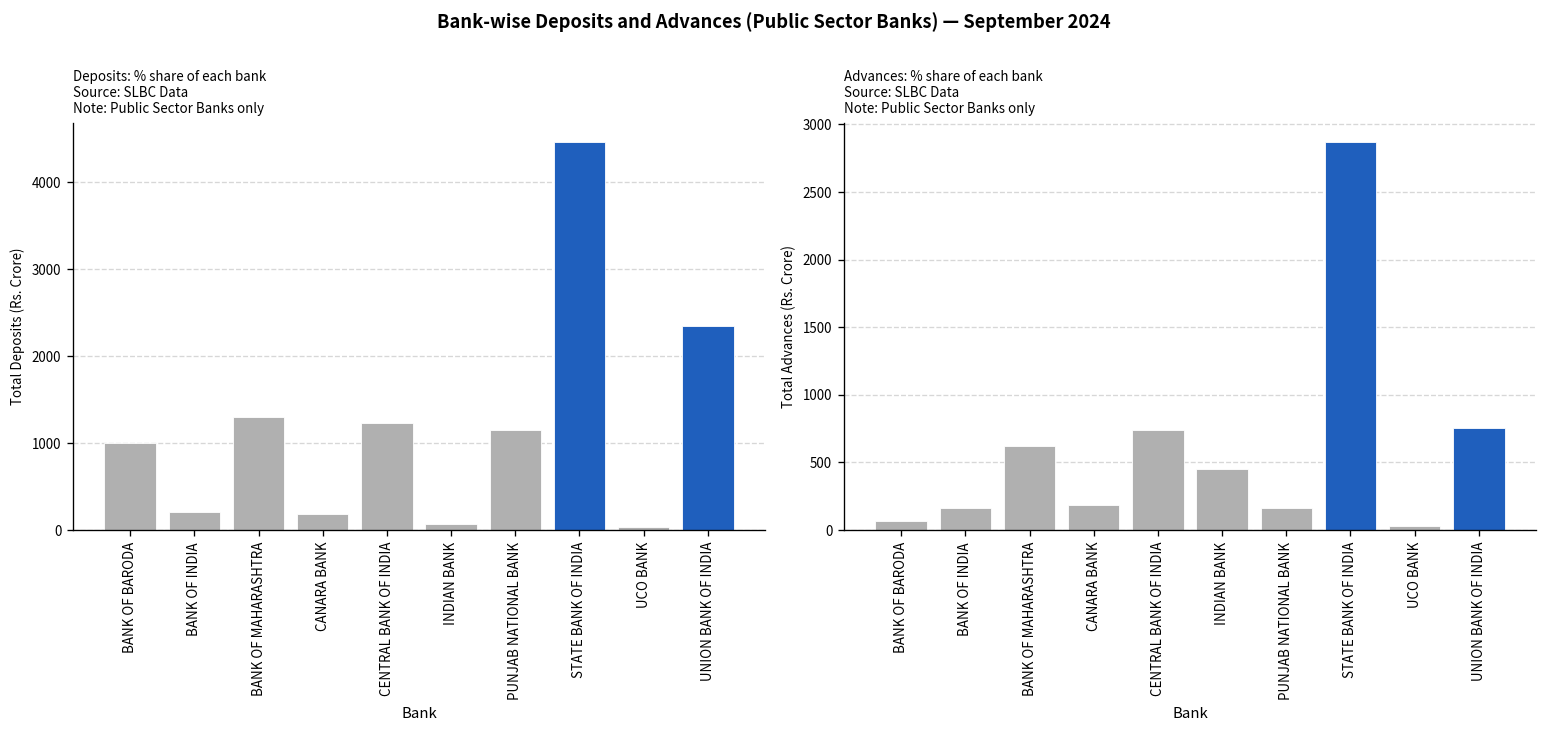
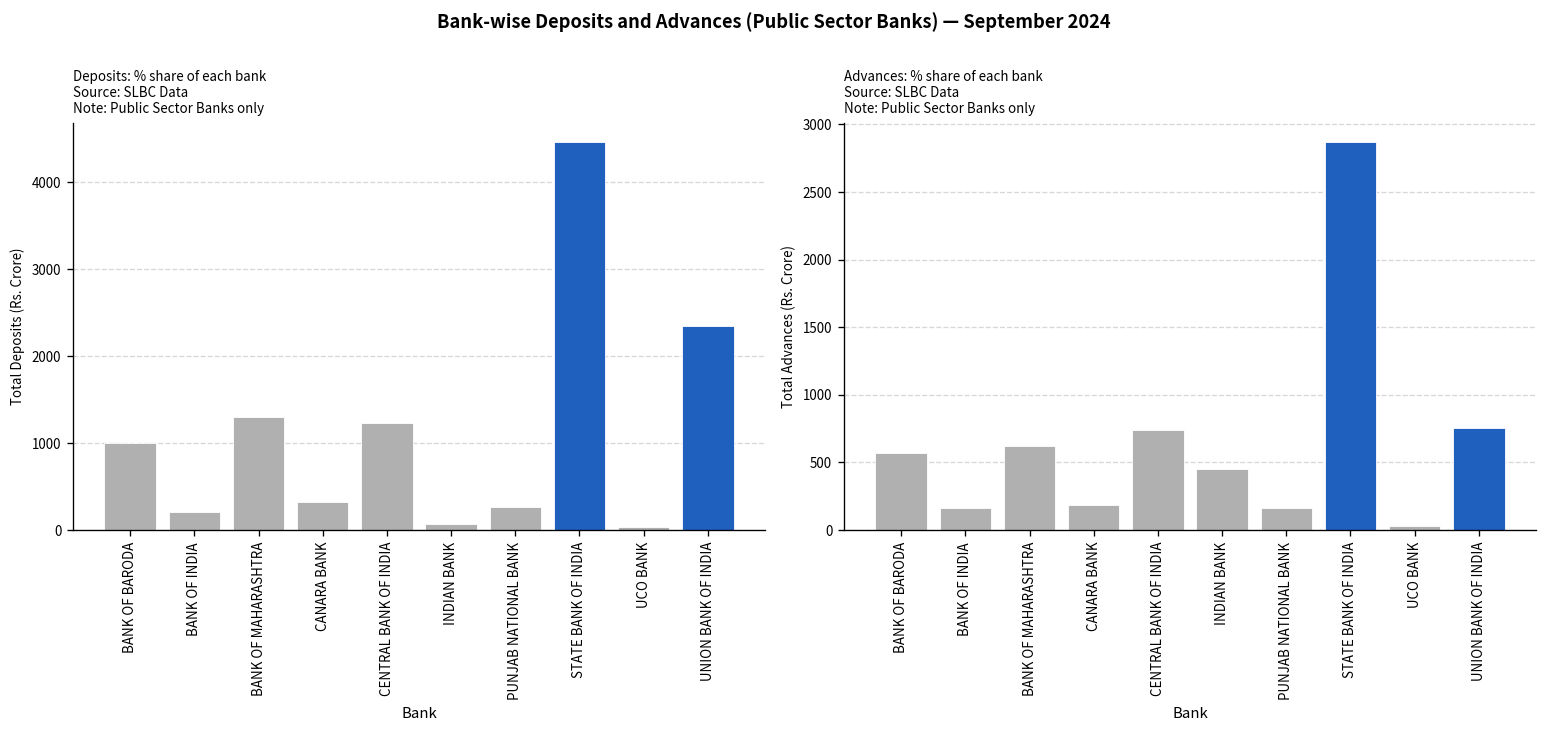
  {
    "Deposits: % share of each bank Source: SLBC Data Note: Public Sector Banks only": {
      "BANK OF BARODA": 1000,
      "BANK OF INDIA": 200,
      "BANK OF MAHARASHTRA": 1300,
-     "CANARA BANK": 200,
+     "CANARA BANK": 300,
      "CENTRAL BANK OF INDIA": 1200,
      "INDIAN BANK": 100,
-     "PUNJAB NATIONAL BANK": 1100,
+     "PUNJAB NATIONAL BANK": 300,
      "STATE BANK OF INDIA": 4500,
      "UCO BANK": 0,
      "UNION BANK OF INDIA": 2300
    },
    "Advances: % share of each bank Source: SLBC Data Note: Public Sector Banks only": {
-     "BANK OF BARODA": 60,
+     "BANK OF BARODA": 570,
      "BANK OF INDIA": 160,
      "BANK OF MAHARASHTRA": 620,
      "CANARA BANK": 190,
      "CENTRAL BANK OF INDIA": 740,
      "INDIAN BANK": 450,
      "PUNJAB NATIONAL BANK": 170,
      "STATE BANK OF INDIA": 2870,
      "UCO BANK": 30,
      "UNION BANK OF INDIA": 750
    }
  }
